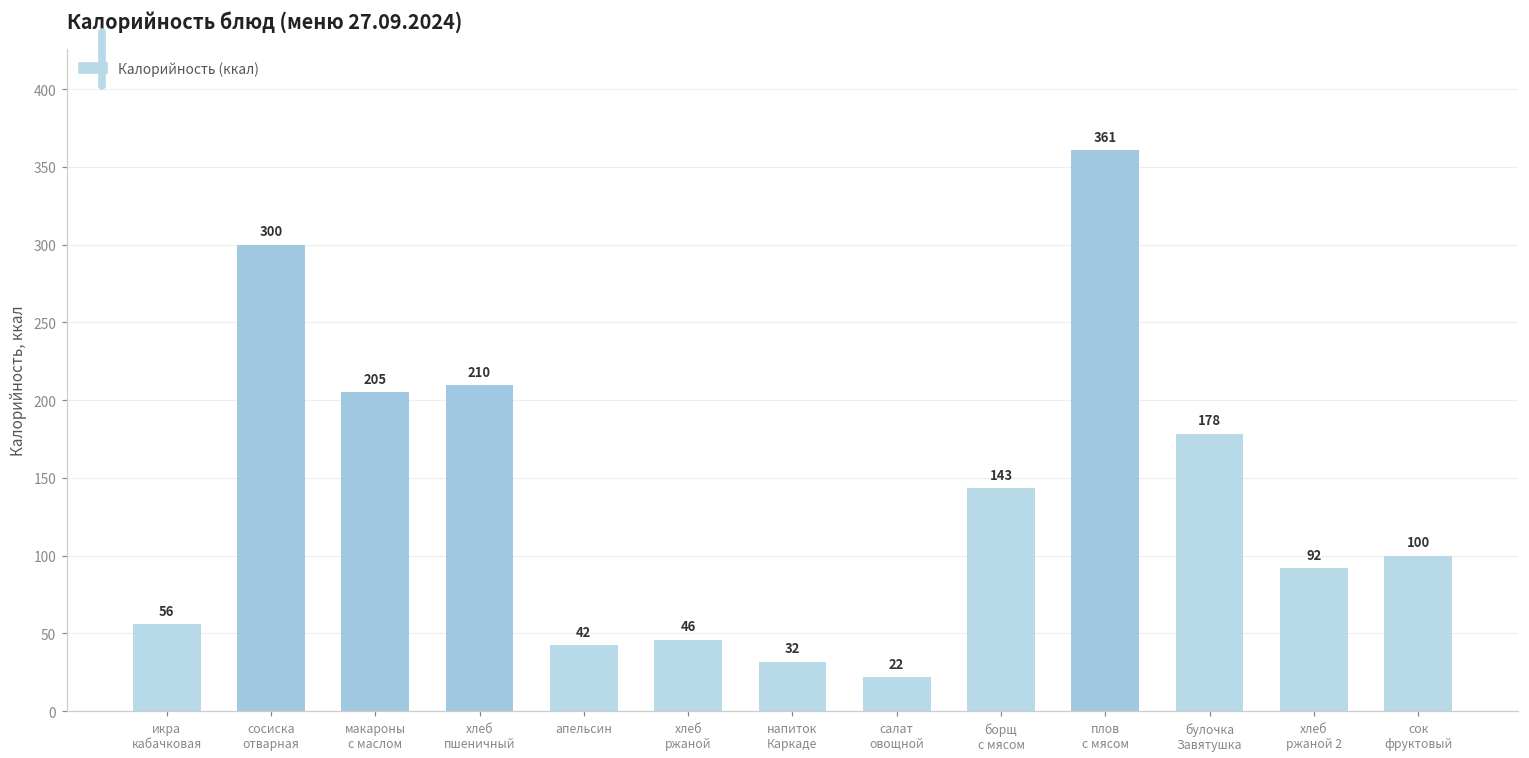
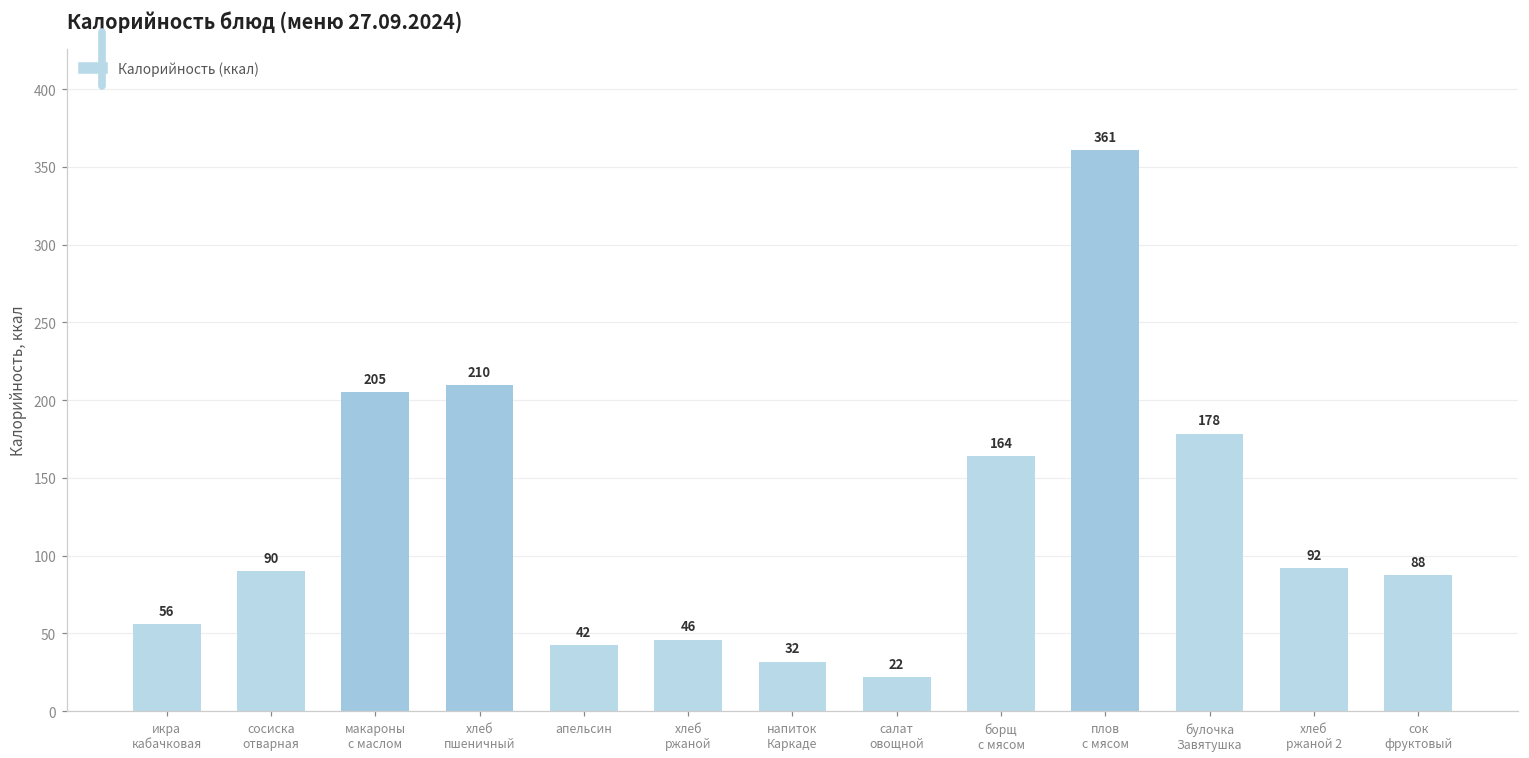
  {
    "икра кабачковая": 56,
-   "сосиска отварная": 300,
+   "сосиска отварная": 90,
    "макароны с маслом": 205,
    "хлеб пшеничный": 210,
    "апельсин": 42,
    "хлеб ржаной": 46,
    "напиток Каркаде": 32,
    "салат овощной": 22,
-   "борщ с мясом": 143,
+   "борщ с мясом": 164,
    "плов с мясом": 361,
    "булочка Завятушка": 178,
    "хлеб ржаной 2": 92,
-   "сок фруктовый": 100
+   "сок фруктовый": 88
  }
